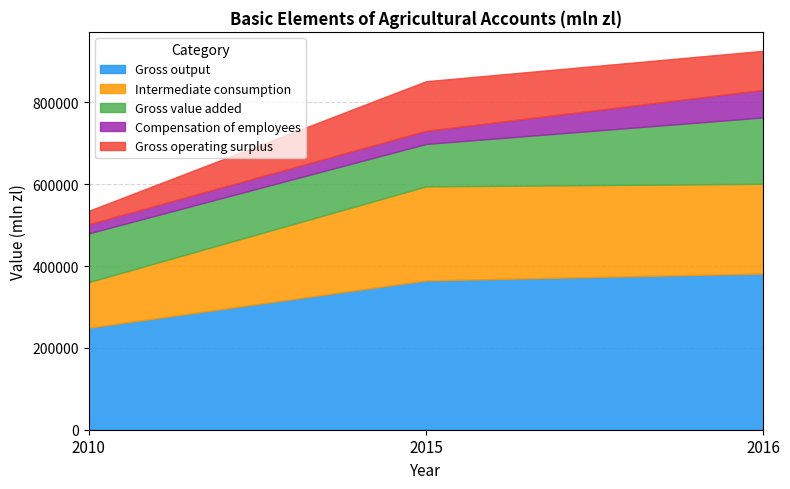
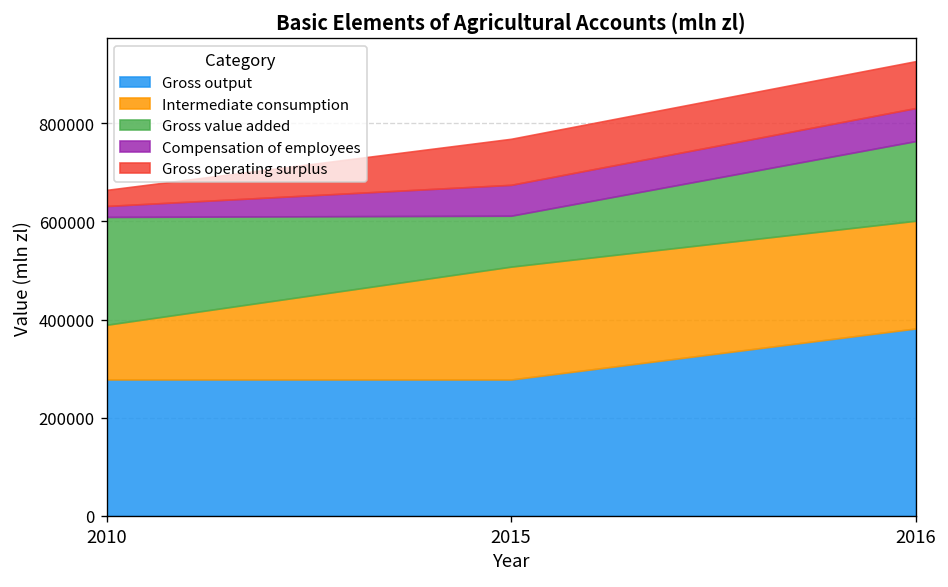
  {
    "Gross output": {
-     "2010": 250000,
-     "2015": 360000,
+     "2010": 280000,
+     "2015": 280000,
      "2016": 380000
    },
    "Intermediate consumption": {
      "2010": 110000,
      "2015": 230000,
      "2016": 220000
    },
    "Gross value added": {
-     "2010": 120000,
+     "2010": 220000,
      "2015": 100000,
      "2016": 160000
    },
    "Compensation of employees": {
      "2010": 20000,
-     "2015": 30000,
+     "2015": 60000,
      "2016": 70000
    },
    "Gross operating surplus": {
      "2010": 30000,
-     "2015": 120000,
+     "2015": 90000,
      "2016": 100000
    }
  }
